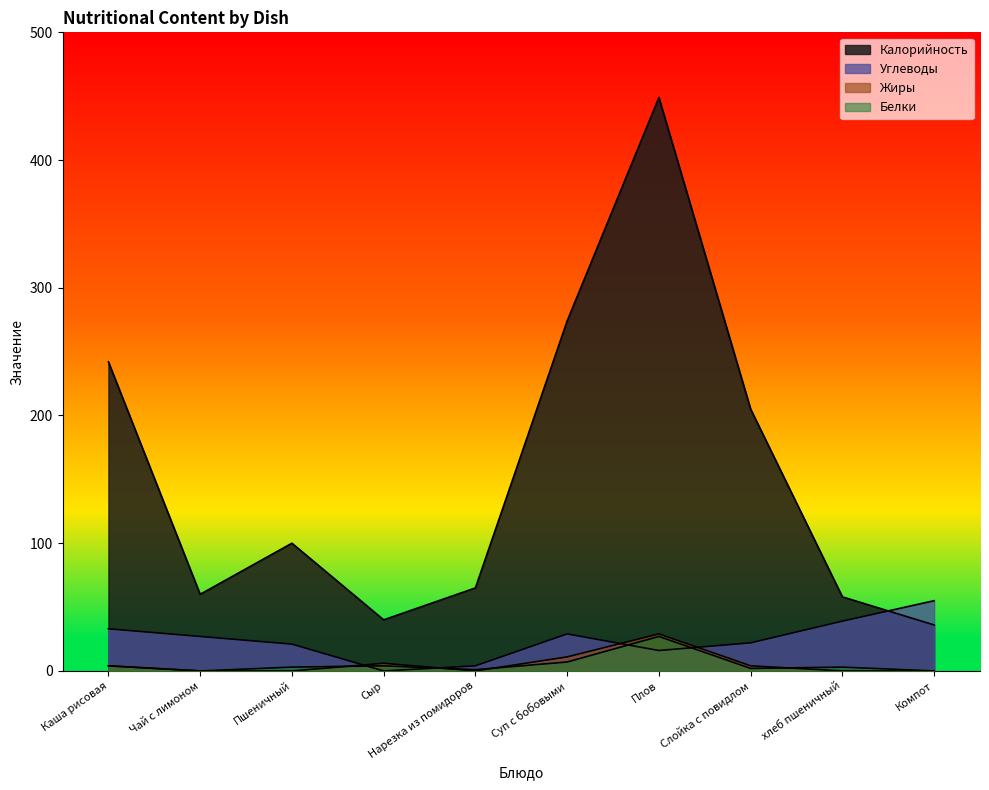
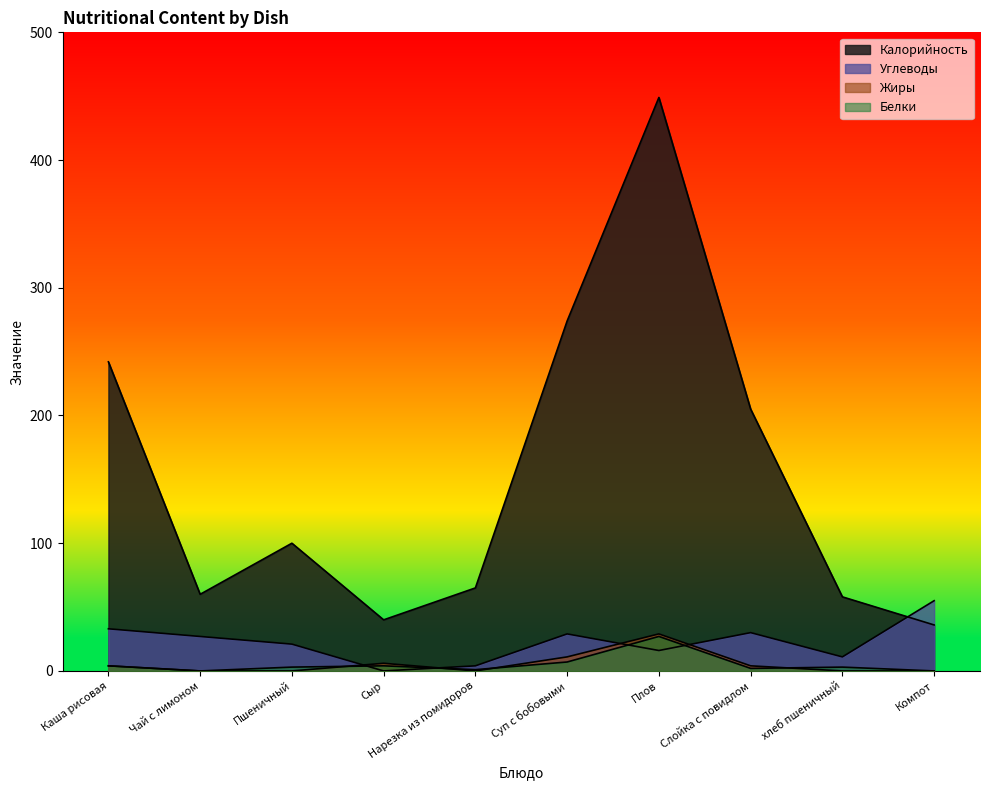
  {
    "Калорийность": {
      "Каша рисовая": 242,
      "Чай с лимоном": 60,
      "Пшеничный": 100,
      "Сыр": 40,
      "Нарезка из помидоров": 65,
      "Суп с бобовыми": 274,
      "Плов": 449,
      "Слойка с повидлом": 205,
      "хлеб пшеничный": 58,
      "Компот": 36
    },
    "Углеводы": {
      "Каша рисовая": 33,
      "Чай с лимоном": 27,
      "Пшеничный": 21,
      "Сыр": 0,
      "Нарезка из помидоров": 4,
      "Суп с бобовыми": 29,
      "Плов": 16,
-     "Слойка с повидлом": 22,
-     "хлеб пшеничный": 39,
+     "Слойка с повидлом": 30,
+     "хлеб пшеничный": 11,
      "Компот": 55
    },
    "Жиры": {
      "Пшеничный": 0,
      "Суп с бобовыми": 11,
      "Плов": 29,
      "Слойка с повидлом": 4,
      "хлеб пшеничный": 0
    },
    "Белки": {
      "Пшеничный": 3,
      "Суп с бобовыми": 7,
      "Плов": 27,
      "Слойка с повидлом": 2,
      "хлеб пшеничный": 3
    }
  }
